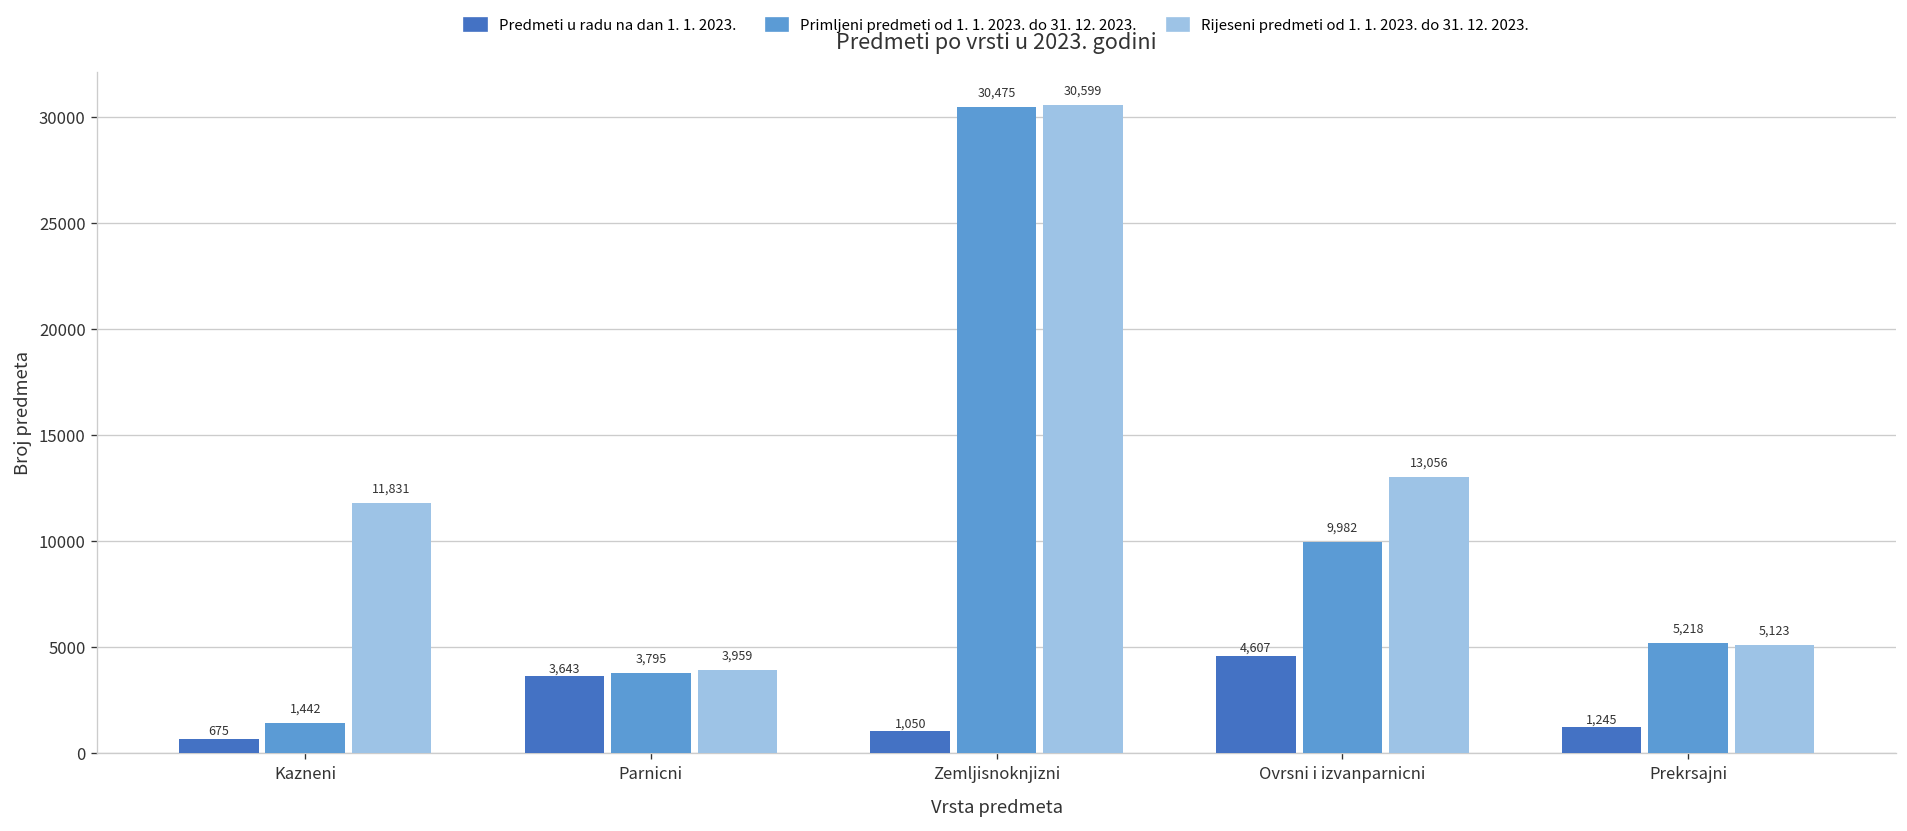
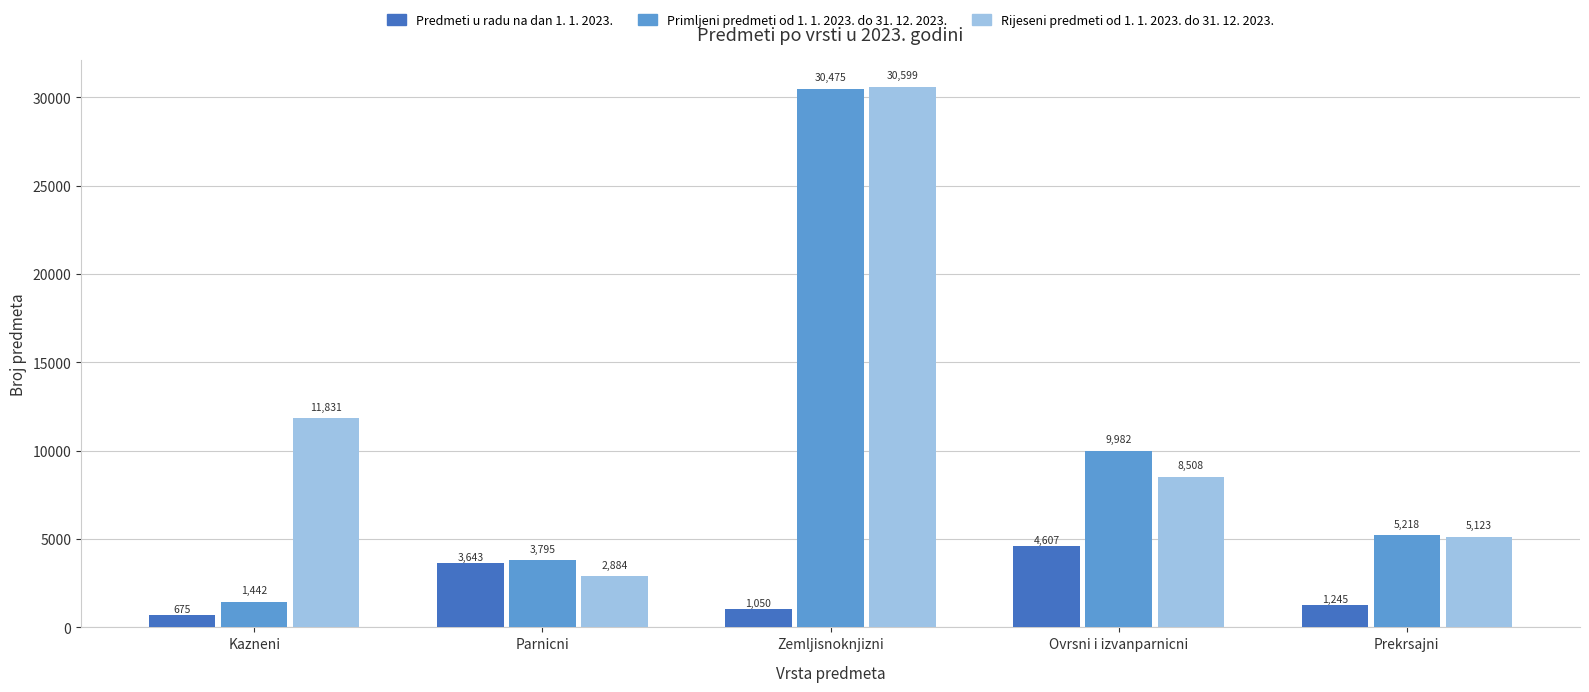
  {
    "Rijeseni predmeti od 1. 1. 2023. do 31. 12. 2023.": {
      "Kazneni": "11,831",
-     "Parnicni": "3,959",
+     "Parnicni": "2,884",
      "Zemljisnoknjizni": "30,599",
-     "Ovrsni i izvanparnicni": "13,056",
+     "Ovrsni i izvanparnicni": "8,508",
      "Prekrsajni": "5,123"
    }
  }
